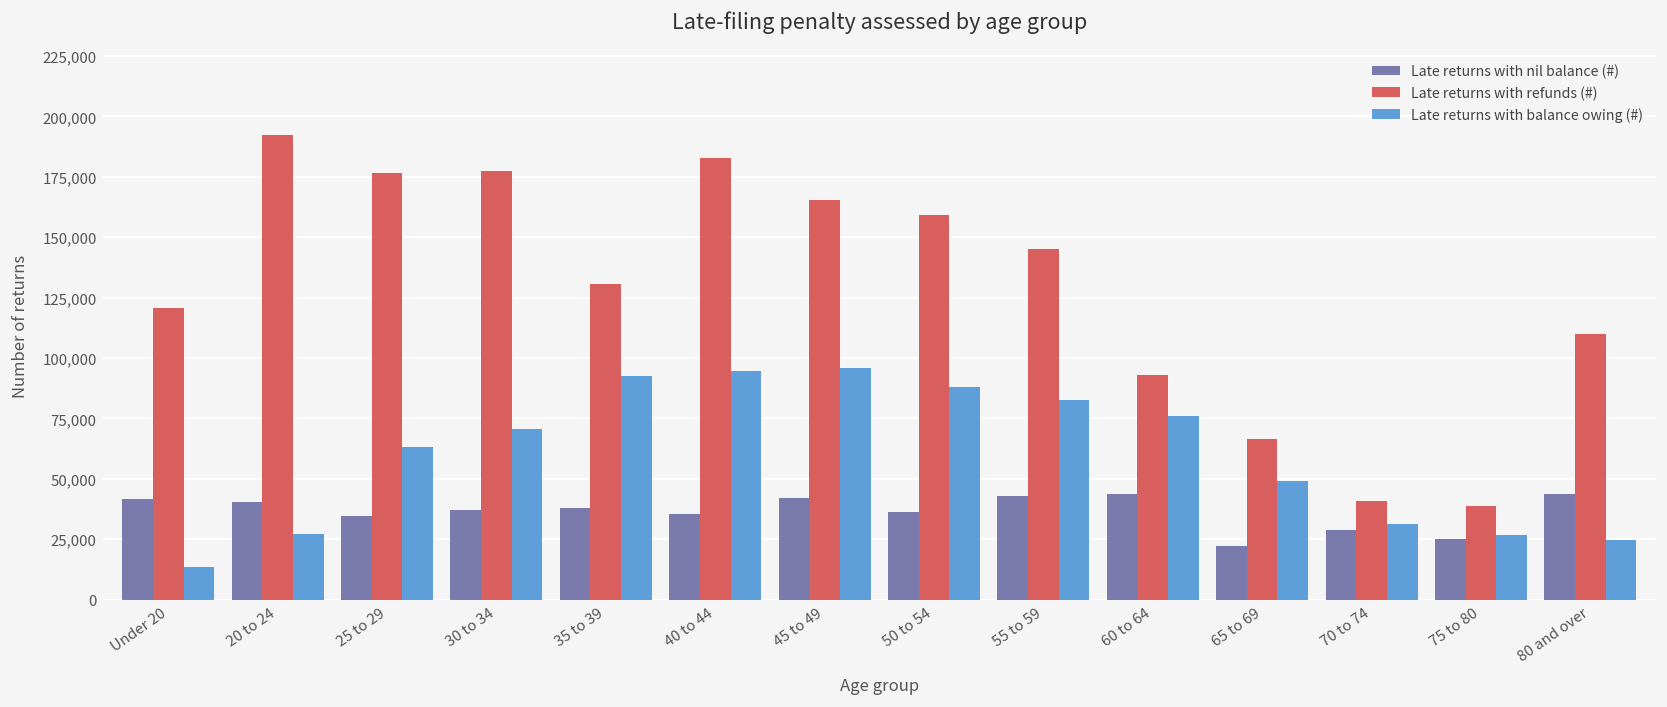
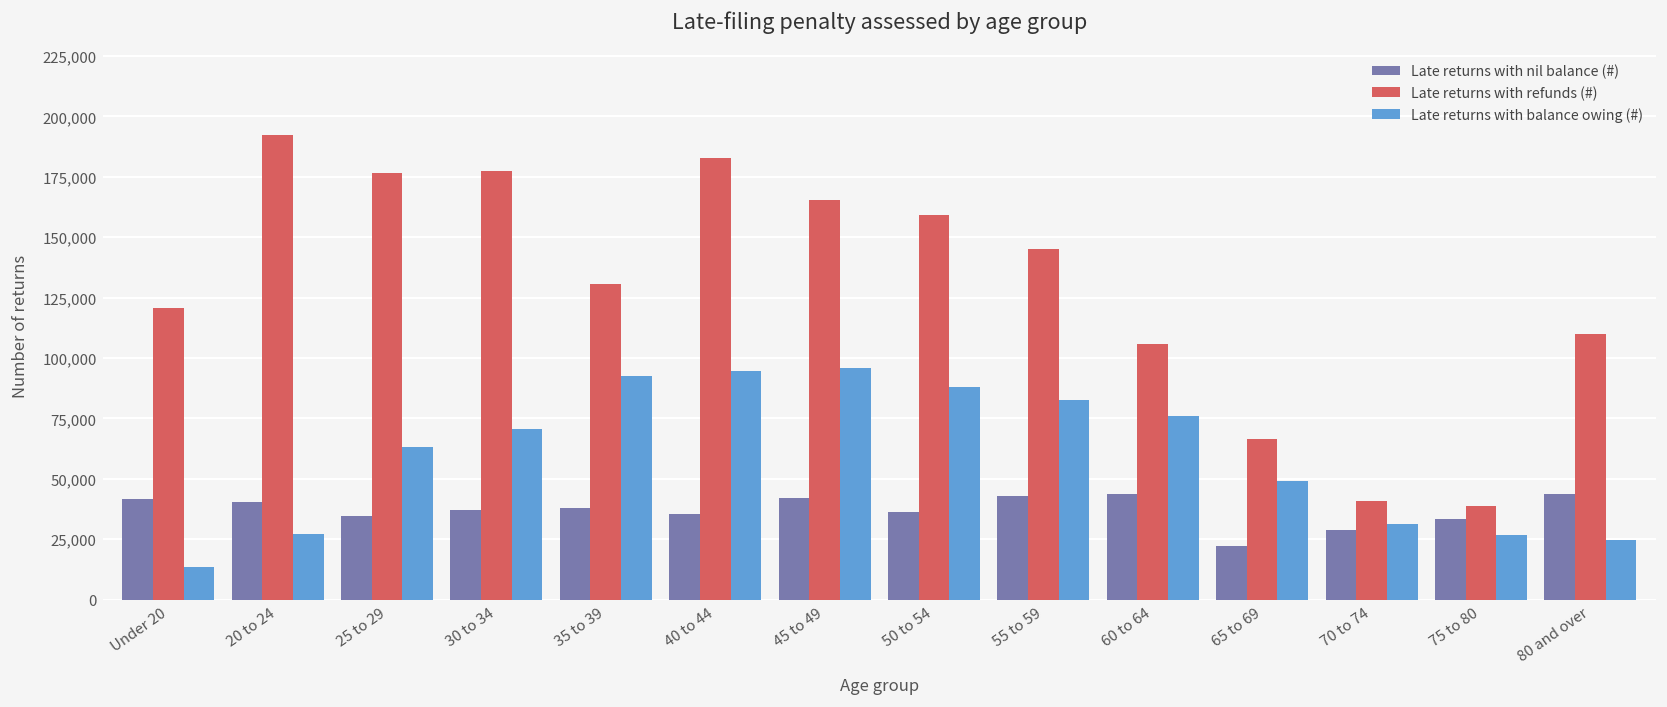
  {
    "Late returns with nil balance (#)": {
      "Under 20": "42,000",
      "20 to 24": "40,000",
      "25 to 29": "35,000",
      "30 to 34": "37,000",
      "35 to 39": "38,000",
      "40 to 44": "35,000",
      "45 to 49": "42,000",
      "50 to 54": "36,000",
      "55 to 59": "43,000",
      "60 to 64": "44,000",
      "65 to 69": "22,000",
      "70 to 74": "29,000",
-     "75 to 80": "25,000",
+     "75 to 80": "33,000",
      "80 and over": "44,000"
    },
    "Late returns with refunds (#)": {
      "Under 20": "121,000",
      "20 to 24": "192,000",
      "25 to 29": "177,000",
      "30 to 34": "177,000",
      "35 to 39": "131,000",
      "40 to 44": "183,000",
      "45 to 49": "165,000",
      "50 to 54": "159,000",
      "55 to 59": "145,000",
-     "60 to 64": "93,000",
+     "60 to 64": "106,000",
      "65 to 69": "67,000",
      "70 to 74": "41,000",
      "75 to 80": "39,000",
      "80 and over": "110,000"
    },
    "Late returns with balance owing (#)": {
      "Under 20": "14,000",
      "20 to 24": "27,000",
      "25 to 29": "63,000",
      "30 to 34": "71,000",
      "35 to 39": "93,000",
      "40 to 44": "95,000",
      "45 to 49": "96,000",
      "50 to 54": "88,000",
      "55 to 59": "83,000",
      "60 to 64": "76,000",
      "65 to 69": "49,000",
      "70 to 74": "31,000",
      "75 to 80": "27,000",
      "80 and over": "25,000"
    }
  }
